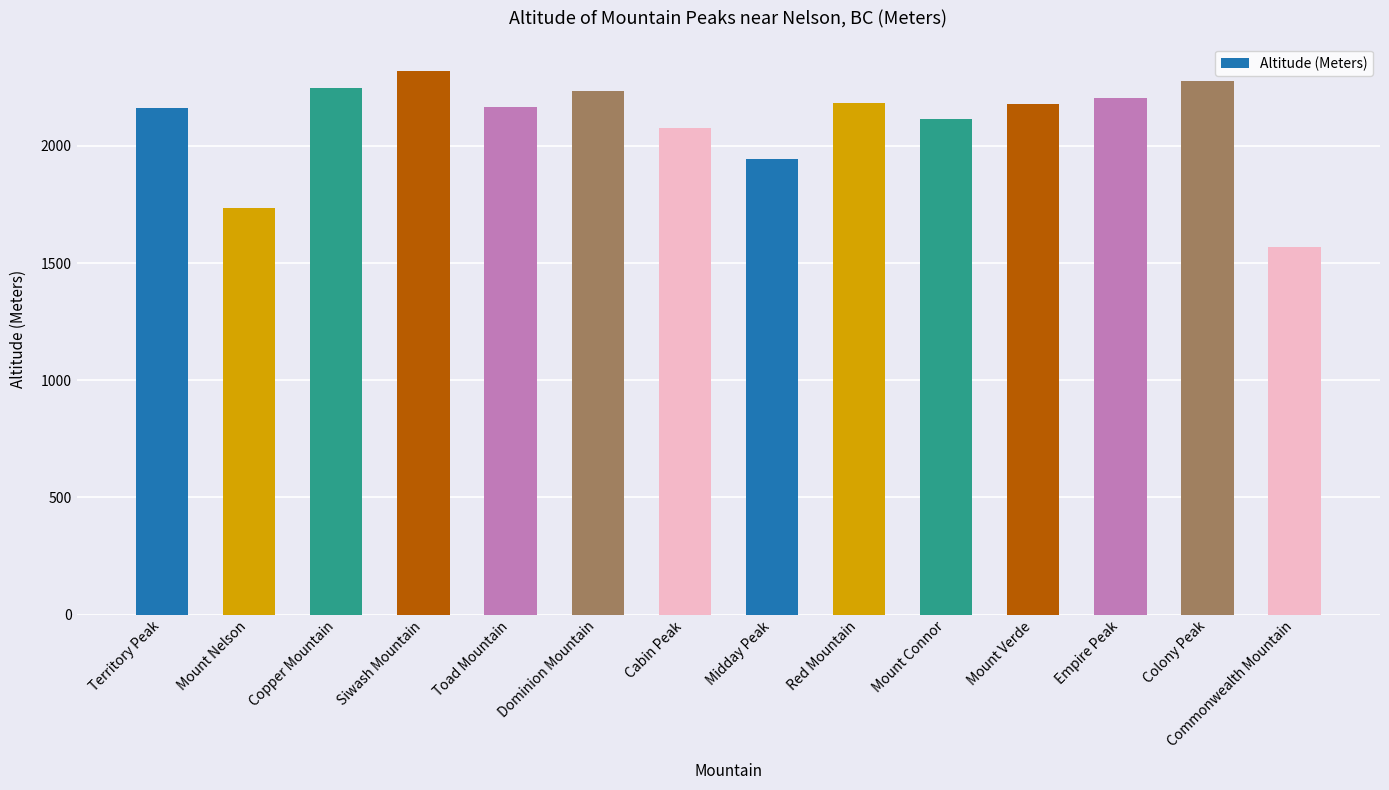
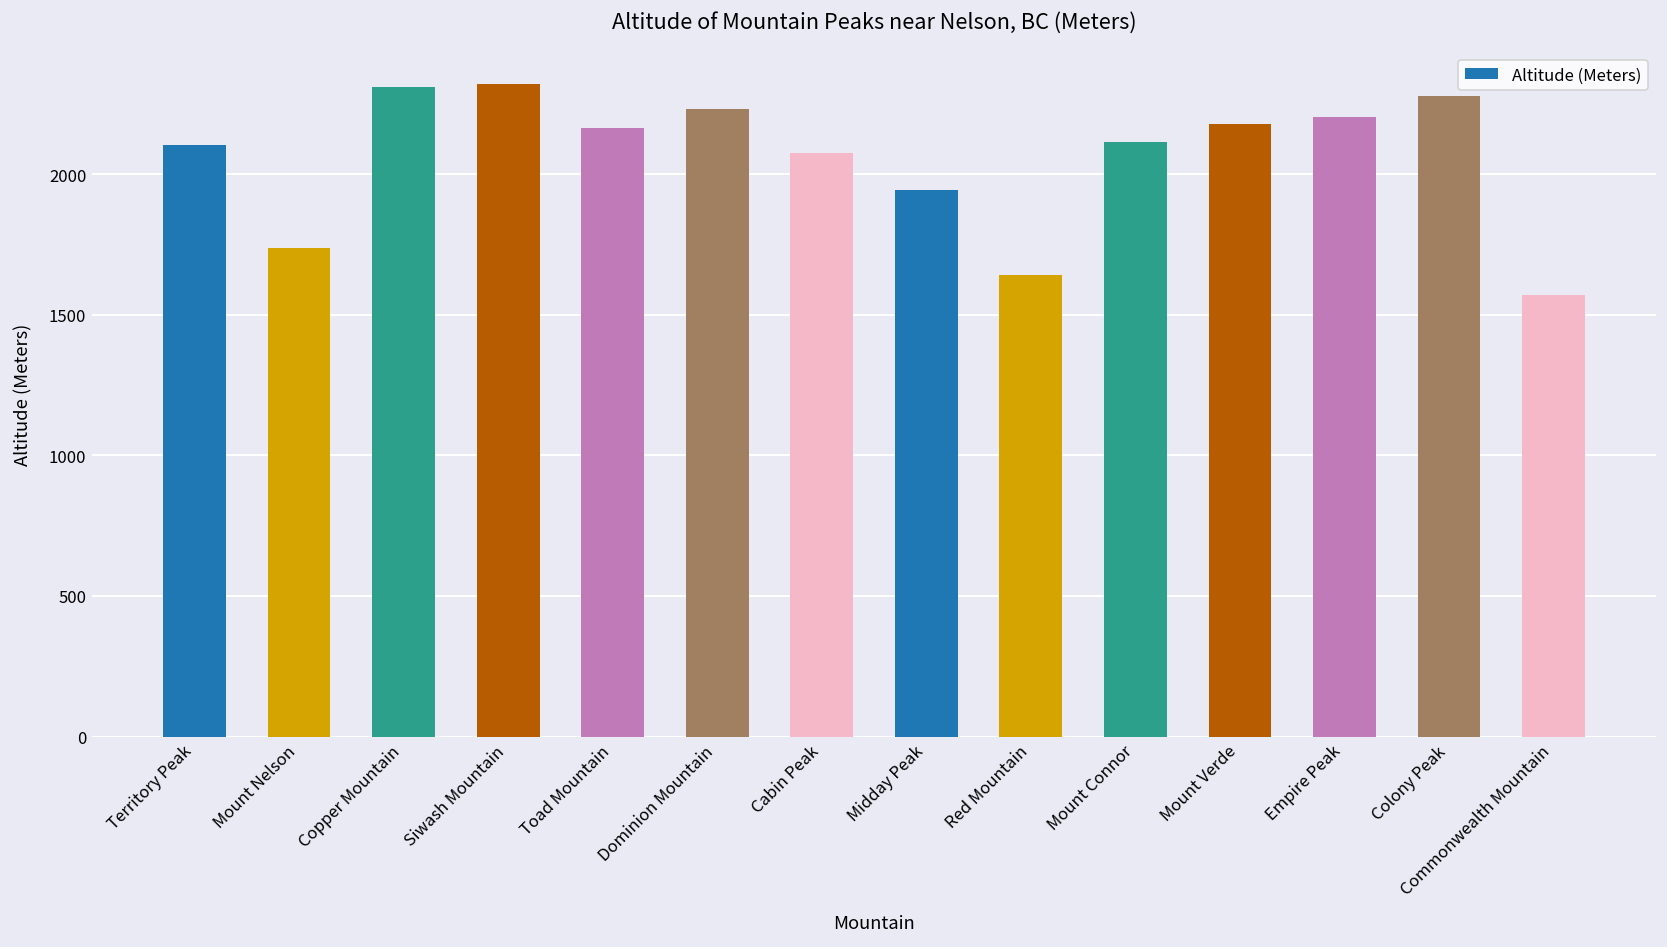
  {
-   "Territory Peak": 2160,
+   "Territory Peak": 2100,
    "Mount Nelson": 1740,
-   "Copper Mountain": 2250,
+   "Copper Mountain": 2310,
    "Siwash Mountain": 2320,
    "Toad Mountain": 2160,
    "Dominion Mountain": 2230,
    "Cabin Peak": 2080,
    "Midday Peak": 1940,
-   "Red Mountain": 2180,
+   "Red Mountain": 1640,
    "Mount Connor": 2120,
    "Mount Verde": 2180,
    "Empire Peak": 2200,
    "Colony Peak": 2280,
    "Commonwealth Mountain": 1570
  }
